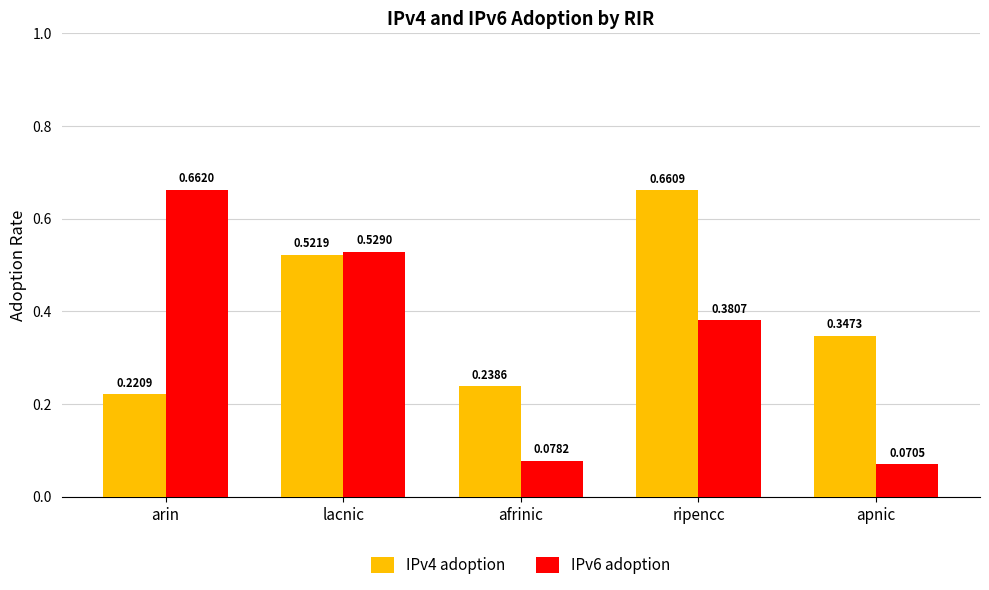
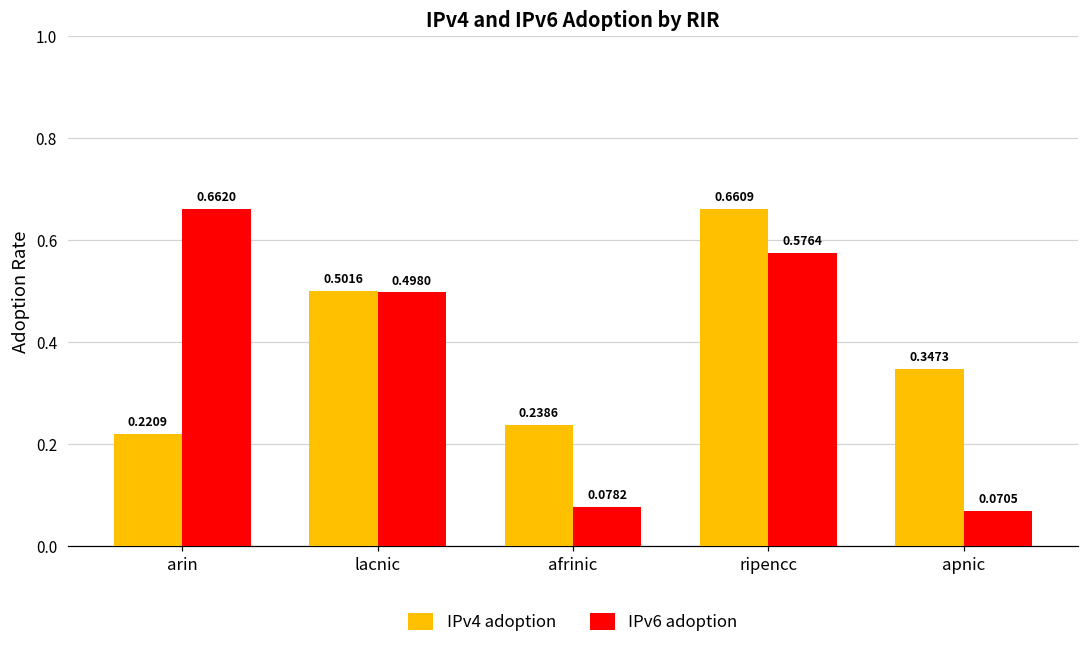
  {
    "IPv4 adoption": {
      "arin": 0.2209,
-     "lacnic": 0.5219,
+     "lacnic": 0.5016,
      "afrinic": 0.2386,
      "ripencc": 0.6609,
      "apnic": 0.3473
    },
    "IPv6 adoption": {
      "arin": 0.6620,
-     "lacnic": 0.5290,
+     "lacnic": 0.4980,
      "afrinic": 0.0782,
-     "ripencc": 0.3807,
+     "ripencc": 0.5764,
      "apnic": 0.0705
    }
  }
